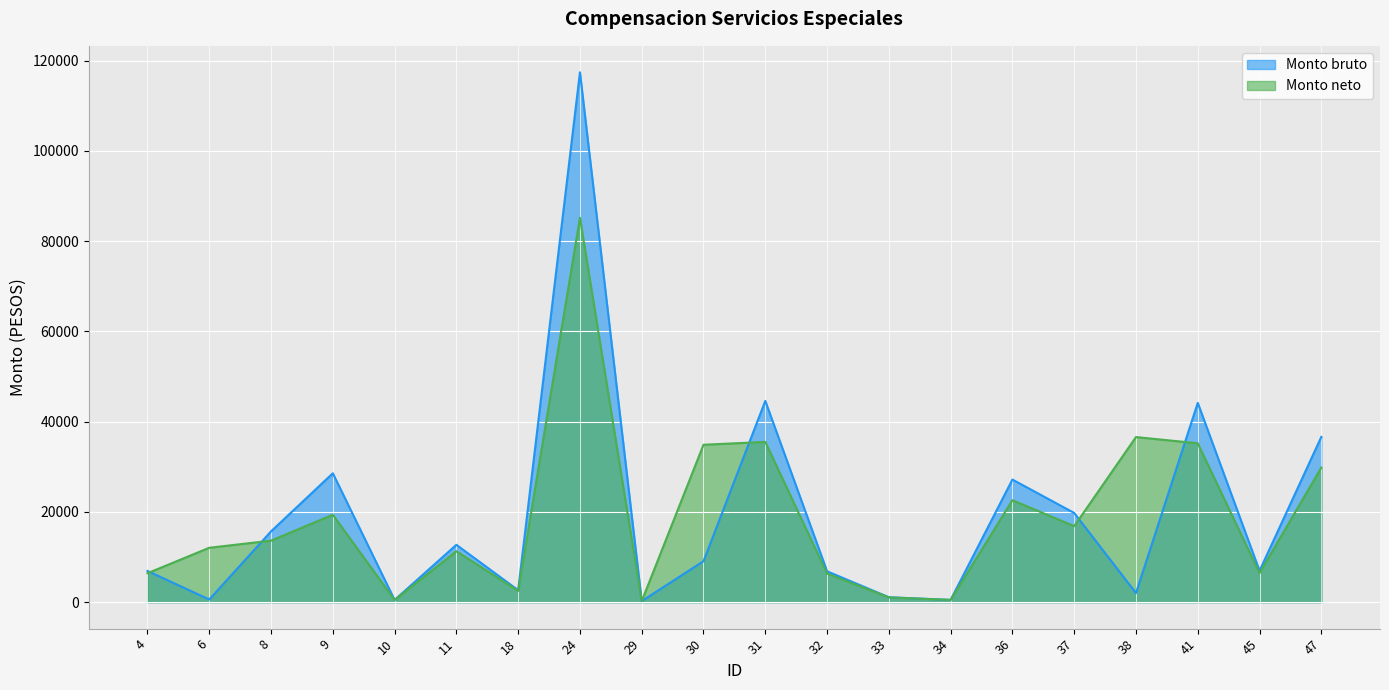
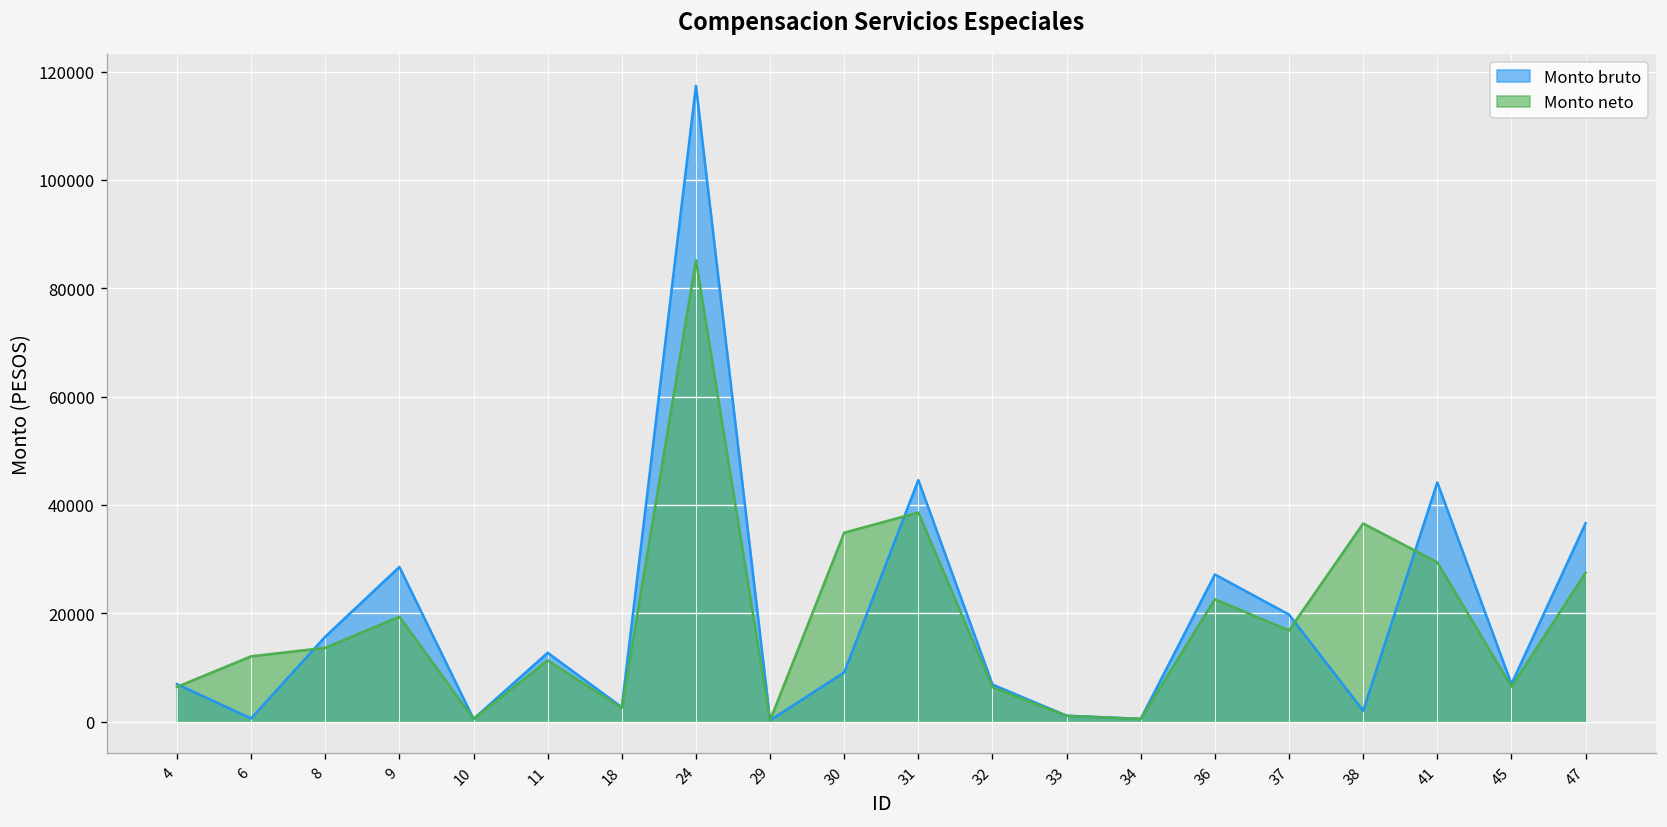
  {
    "Monto bruto": {
      "6": 1000,
      "8": 16000,
      "9": 29000,
      "11": 13000,
      "24": 117000,
      "30": 9000,
      "31": 45000,
      "36": 27000,
      "37": 20000,
      "38": 2000,
      "41": 44000,
      "47": 37000
    },
    "Monto neto": {
      "6": 12000,
      "8": 14000,
      "9": 19000,
      "11": 11000,
      "24": 85000,
      "30": 35000,
-     "31": 36000,
+     "31": 39000,
      "36": 23000,
      "37": 17000,
      "38": 37000,
-     "41": 35000,
-     "47": 30000
+     "41": 29000,
+     "47": 27000
    }
  }
